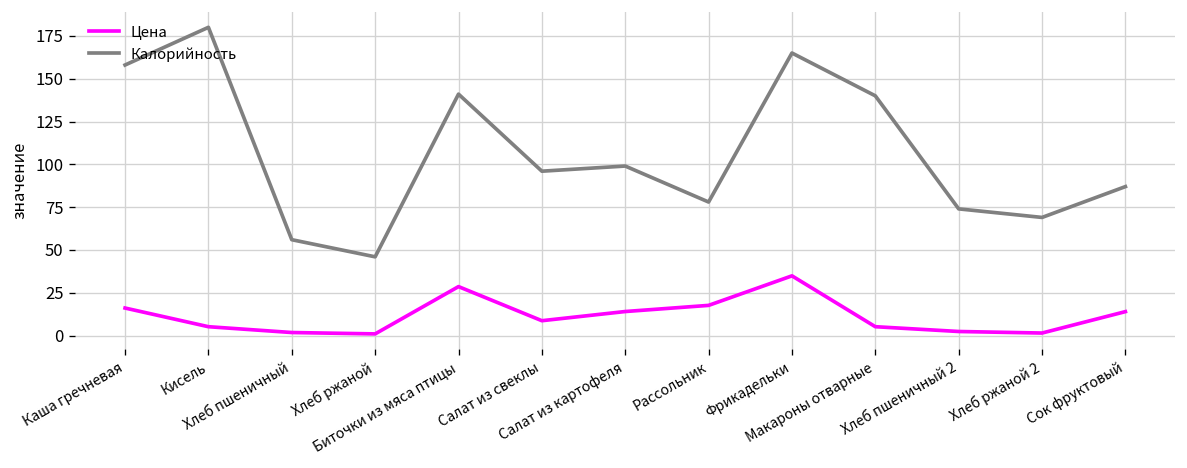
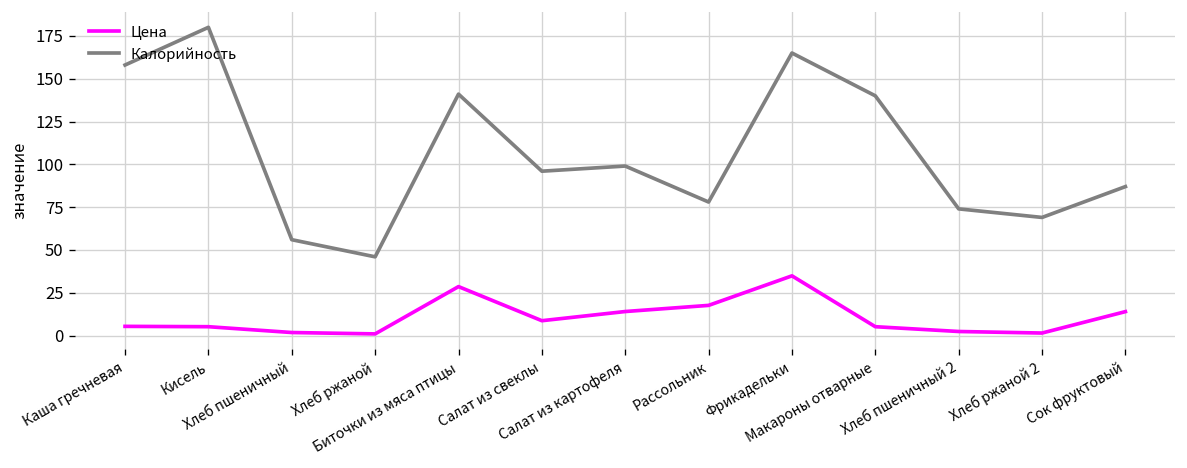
  {
    "Цена": {
-     "Каша гречневая": 16,
+     "Каша гречневая": 5,
      "Кисель": 5,
      "Хлеб пшеничный": 2,
      "Хлеб ржаной": 1,
      "Биточки из мяса птицы": 29,
      "Салат из свеклы": 9,
      "Салат из картофеля": 14,
      "Рассольник": 18,
      "Фрикадельки": 35,
      "Макароны отварные": 5,
      "Хлеб пшеничный 2": 2,
      "Хлеб ржаной 2": 2,
      "Сок фруктовый": 14
    },
    "Калорийность": {
      "Каша гречневая": 158,
      "Кисель": 180,
      "Хлеб пшеничный": 56,
      "Хлеб ржаной": 46,
      "Биточки из мяса птицы": 141,
      "Салат из свеклы": 96,
      "Салат из картофеля": 99,
      "Рассольник": 78,
      "Фрикадельки": 165,
      "Макароны отварные": 140,
      "Хлеб пшеничный 2": 74,
      "Хлеб ржаной 2": 69,
      "Сок фруктовый": 87
    }
  }
